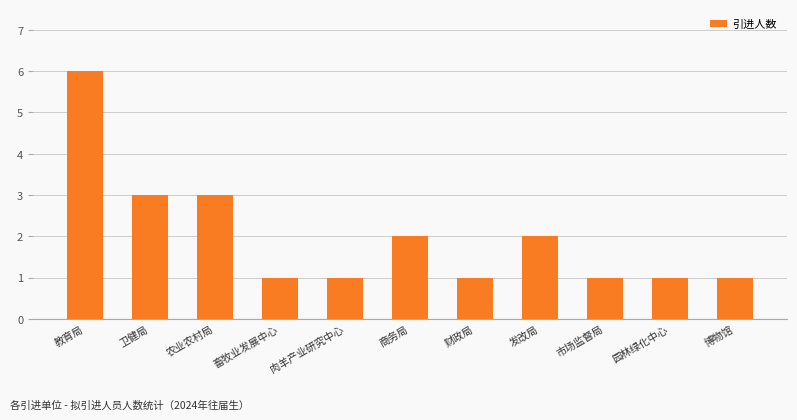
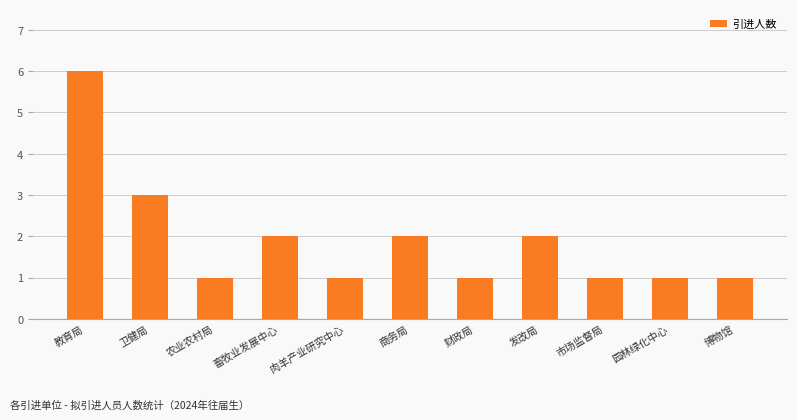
  {
    "教育局": 6,
    "卫健局": 3,
-   "农业农村局": 3,
-   "畜牧业发展中心": 1,
+   "农业农村局": 1,
+   "畜牧业发展中心": 2,
    "肉羊产业研究中心": 1,
    "商务局": 2,
    "财政局": 1,
    "发改局": 2,
    "市场监督局": 1,
    "园林绿化中心": 1,
    "博物馆": 1
  }
